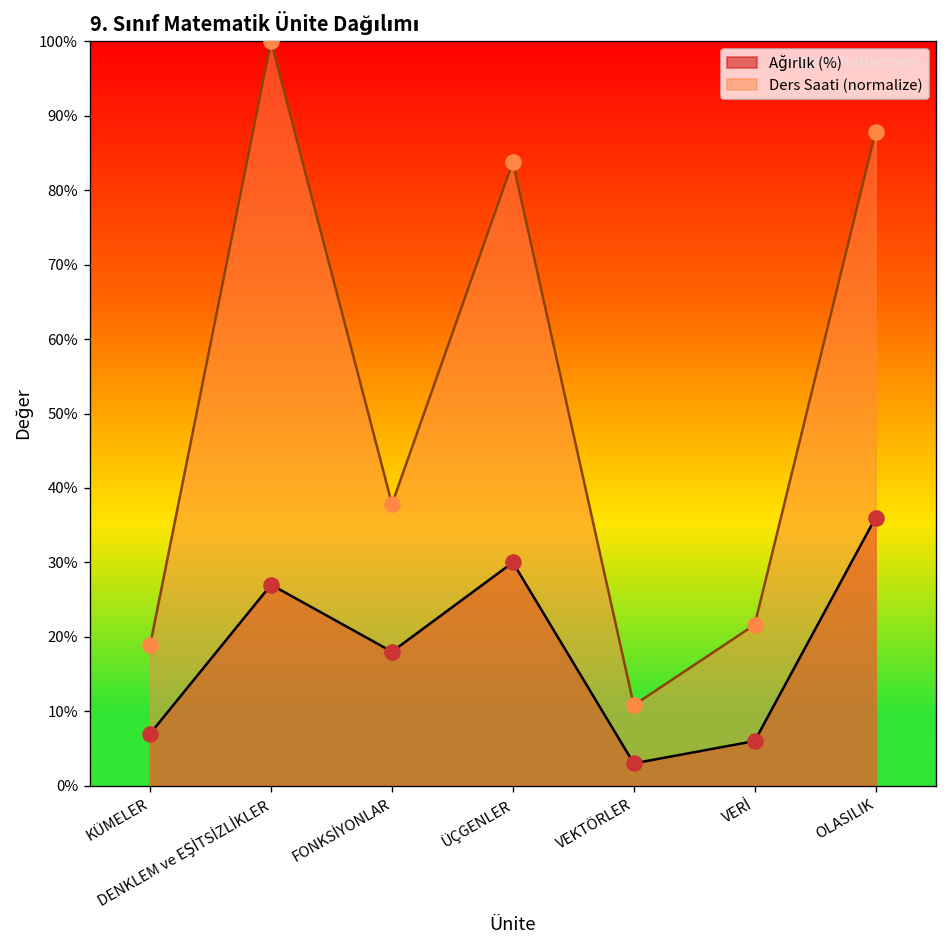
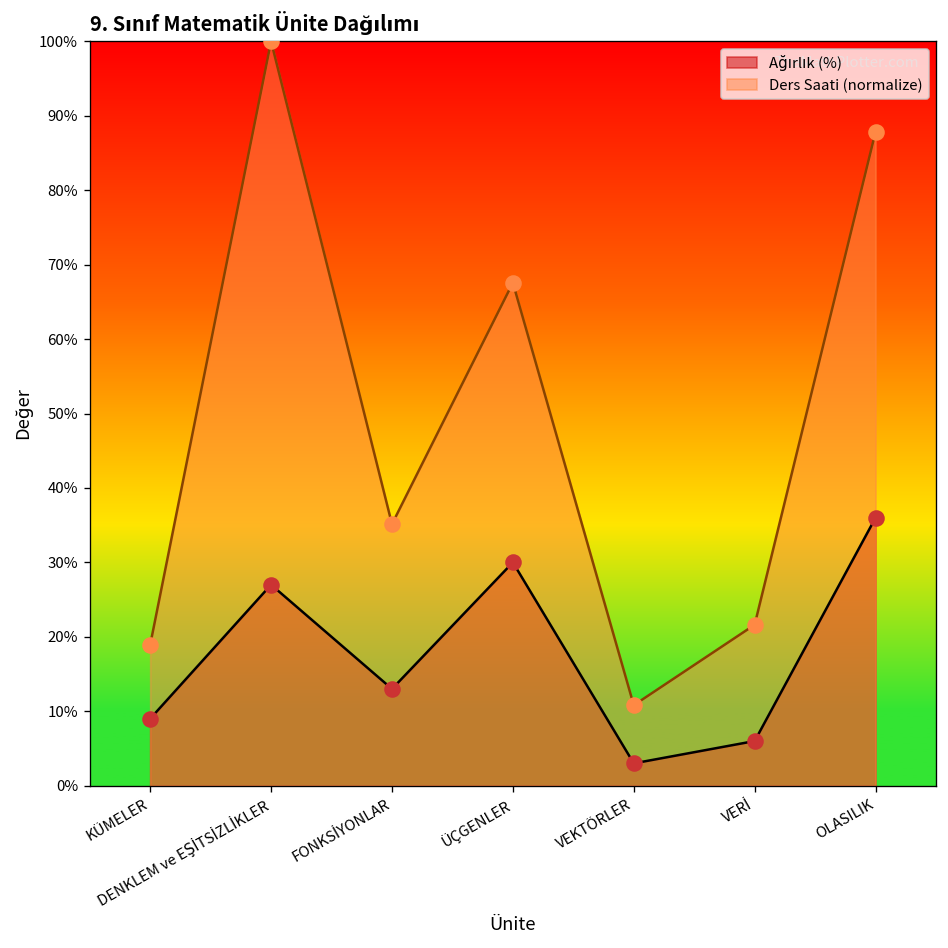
  {
    "Ağırlık (%)": {
-     "KÜMELER": "7%",
+     "KÜMELER": "9%",
      "DENKLEM ve EŞİTSİZLİKLER": "27%",
-     "FONKSİYONLAR": "18%",
+     "FONKSİYONLAR": "13%",
      "ÜÇGENLER": "30%",
      "VEKTÖRLER": "3%",
      "VERİ": "6%",
      "OLASILIK": "36%"
    },
    "Ders Saati (normalize)": {
      "KÜMELER": "19%",
      "DENKLEM ve EŞİTSİZLİKLER": "100%",
-     "FONKSİYONLAR": "38%",
-     "ÜÇGENLER": "84%",
+     "FONKSİYONLAR": "35%",
+     "ÜÇGENLER": "68%",
      "VEKTÖRLER": "11%",
      "VERİ": "22%",
      "OLASILIK": "88%"
    }
  }
